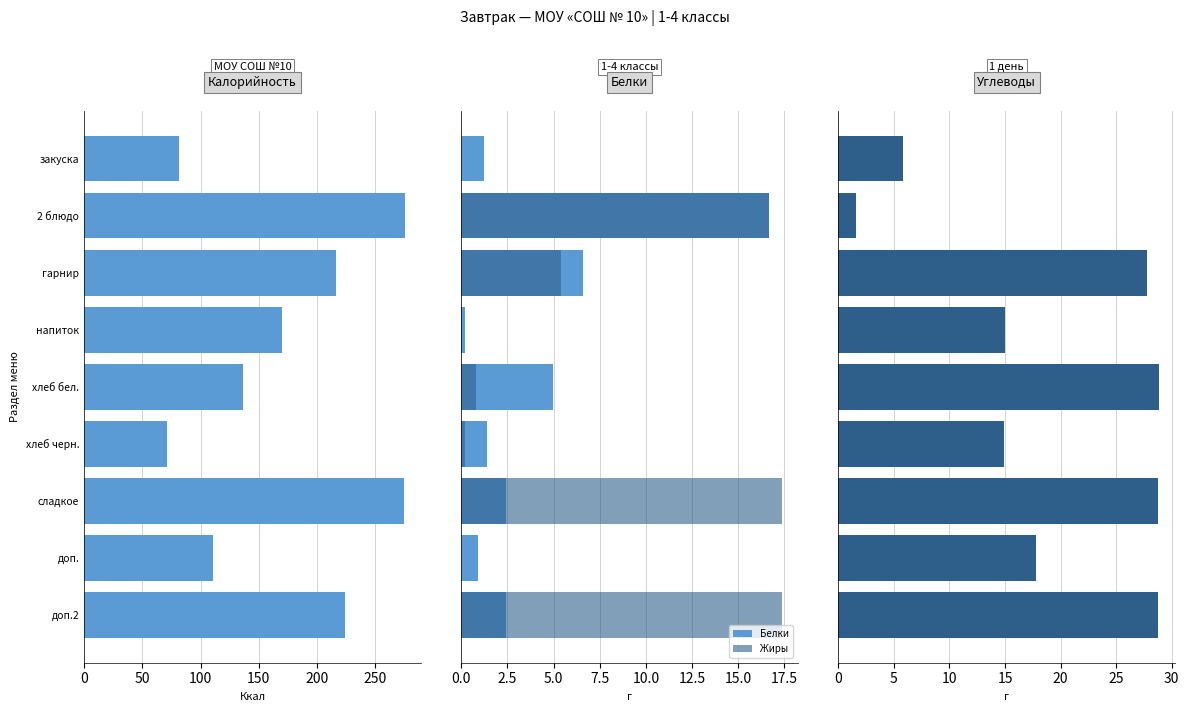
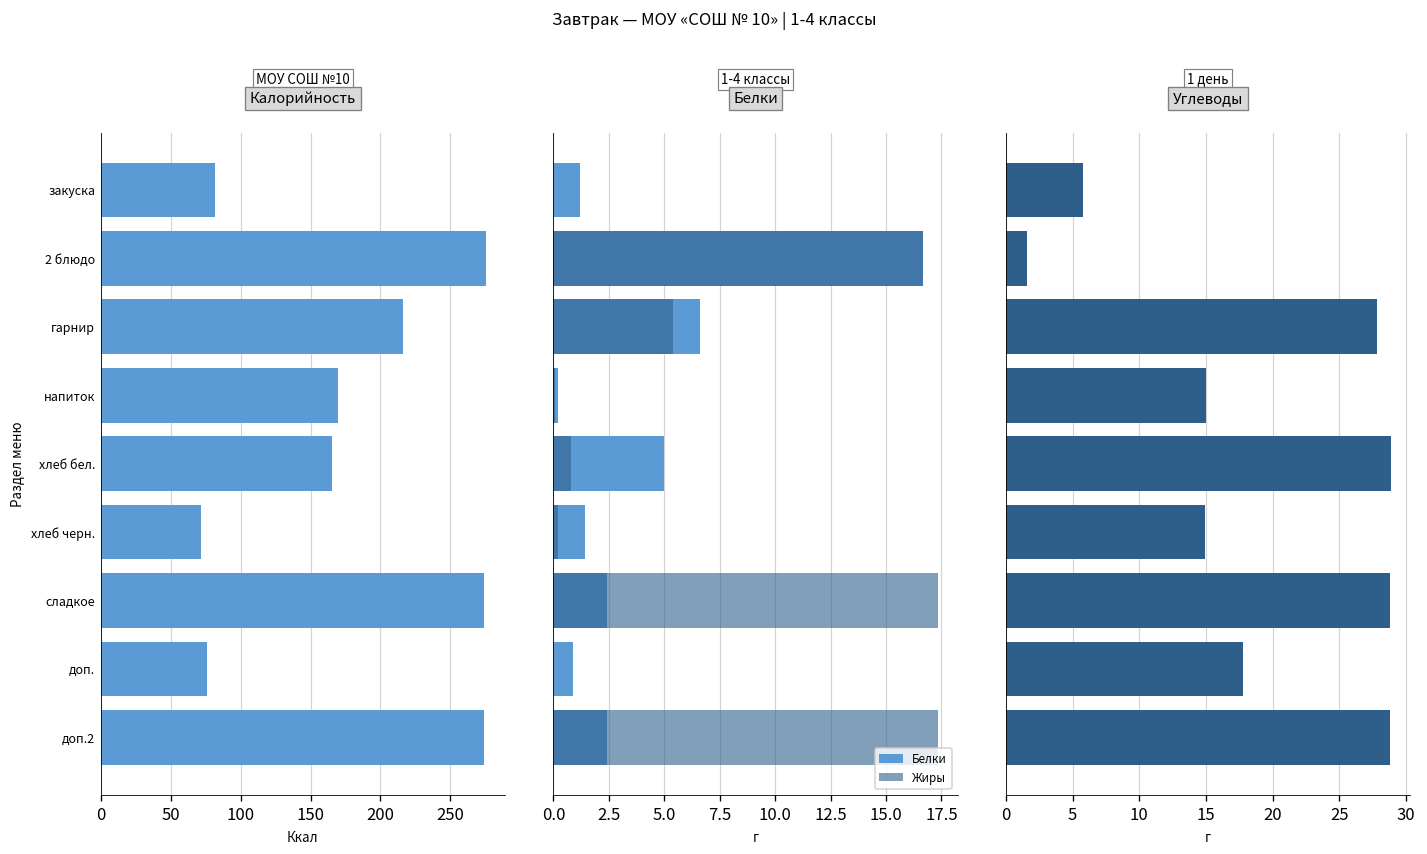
  {
    "Калорийность": {
      "закуска": 82,
      "2 блюдо": 275,
      "гарнир": 216,
      "напиток": 170,
-     "хлеб бел.": 136,
+     "хлеб бел.": 165,
      "хлеб черн.": 72,
      "сладкое": 275,
-     "доп.": 111,
-     "доп.2": 224
+     "доп.": 76,
+     "доп.2": 275
    }
  }
